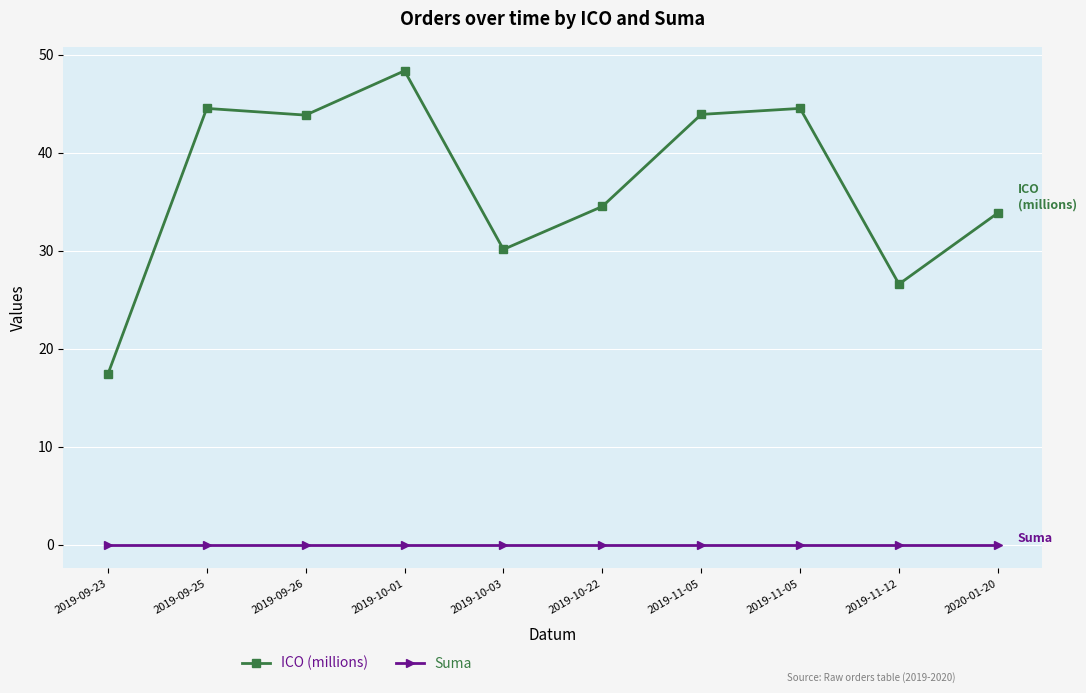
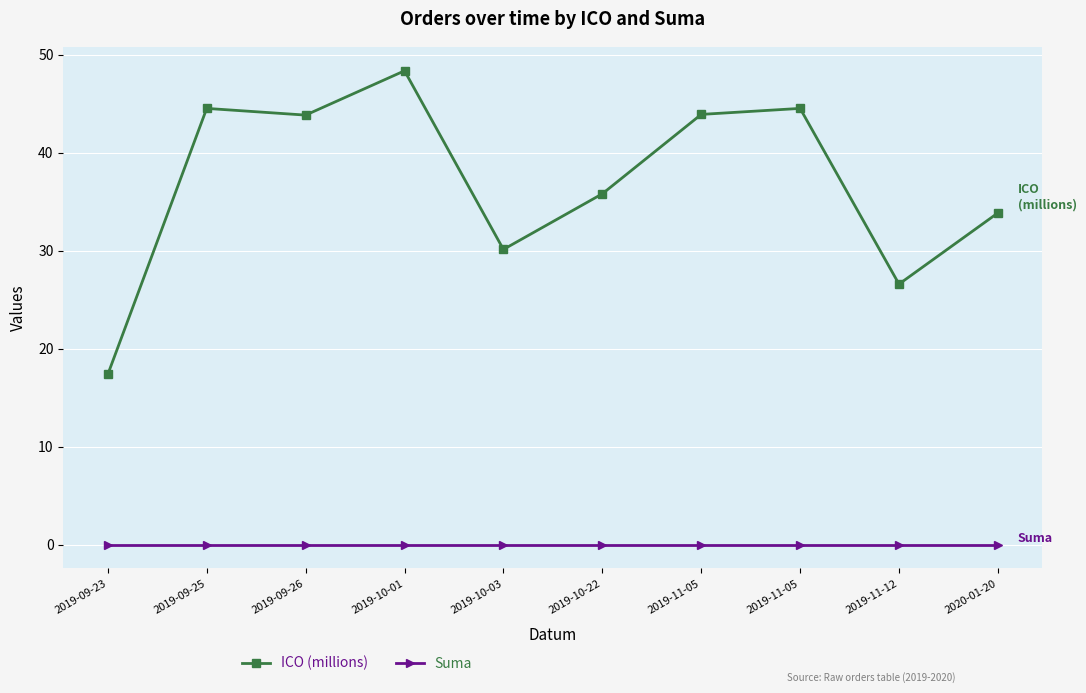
  {
    "ICO (millions)": {
      "2019-09-23": 17,
      "2019-09-25": 45,
      "2019-09-26": 44,
      "2019-10-01": 48,
      "2019-10-03": 30,
-     "2019-10-22": 35,
+     "2019-10-22": 36,
      "2019-11-12": 27,
      "2020-01-20": 34
    },
    "Suma": {
      "2019-09-23": 0,
      "2019-09-25": 0,
      "2019-09-26": 0,
      "2019-10-01": 0,
      "2019-10-03": 0,
      "2019-10-22": 0,
      "2019-11-12": 0,
      "2020-01-20": 0
    }
  }
